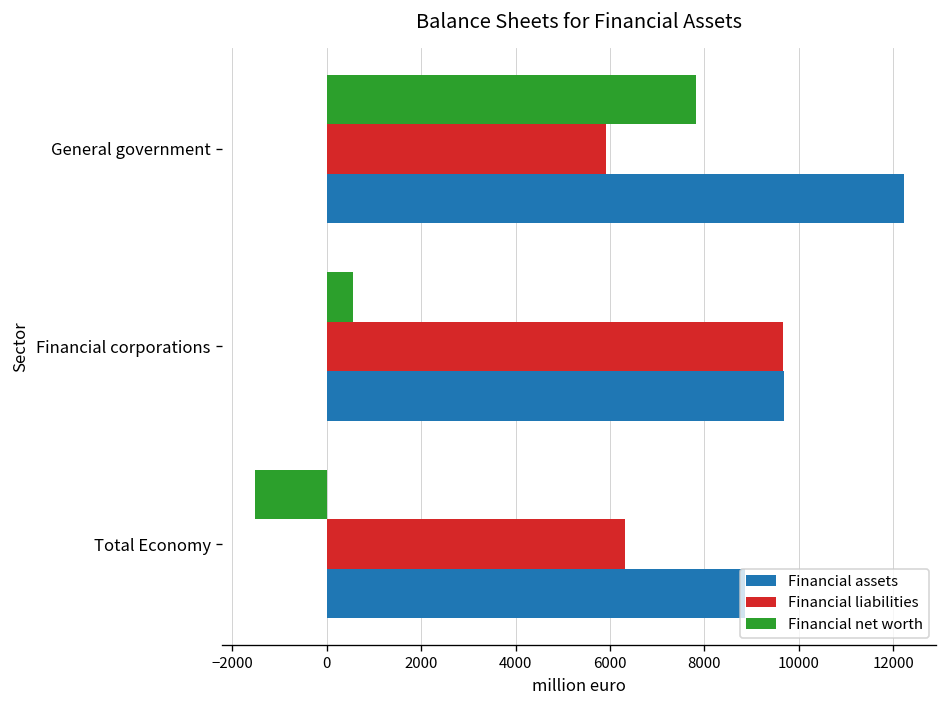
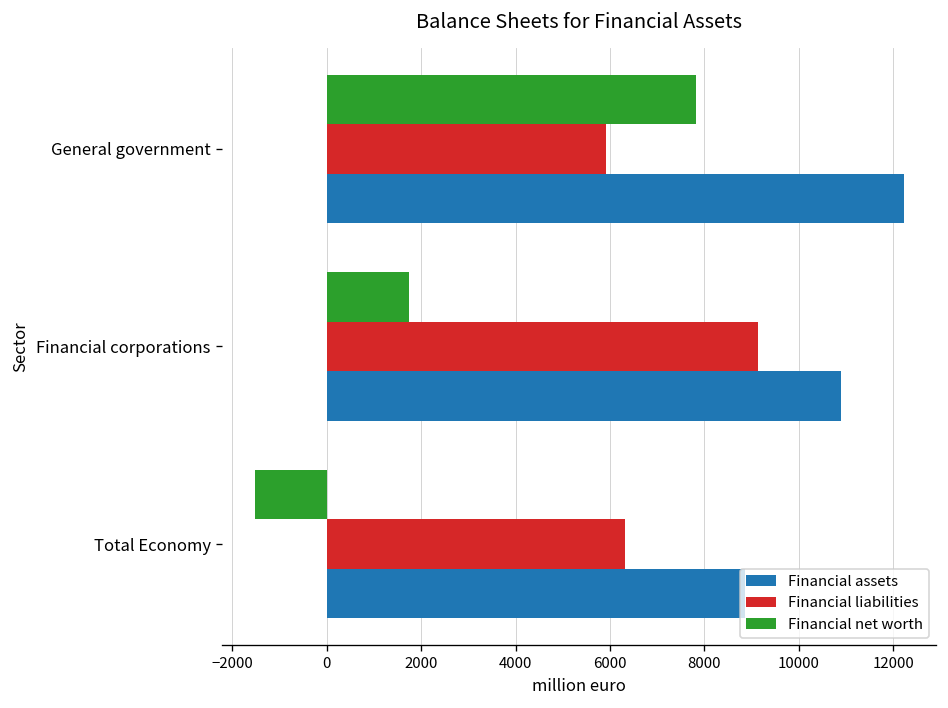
  {
    "Financial assets": {
      "General government": 12200,
-     "Financial corporations": 9700
+     "Financial corporations": 10900
    },
    "Financial liabilities": {
      "General government": 5900,
-     "Financial corporations": 9700,
+     "Financial corporations": 9100,
      "Total Economy": 6300
    },
    "Financial net worth": {
      "General government": 7800,
-     "Financial corporations": 600,
+     "Financial corporations": 1700,
      "Total Economy": -1500
    }
  }
